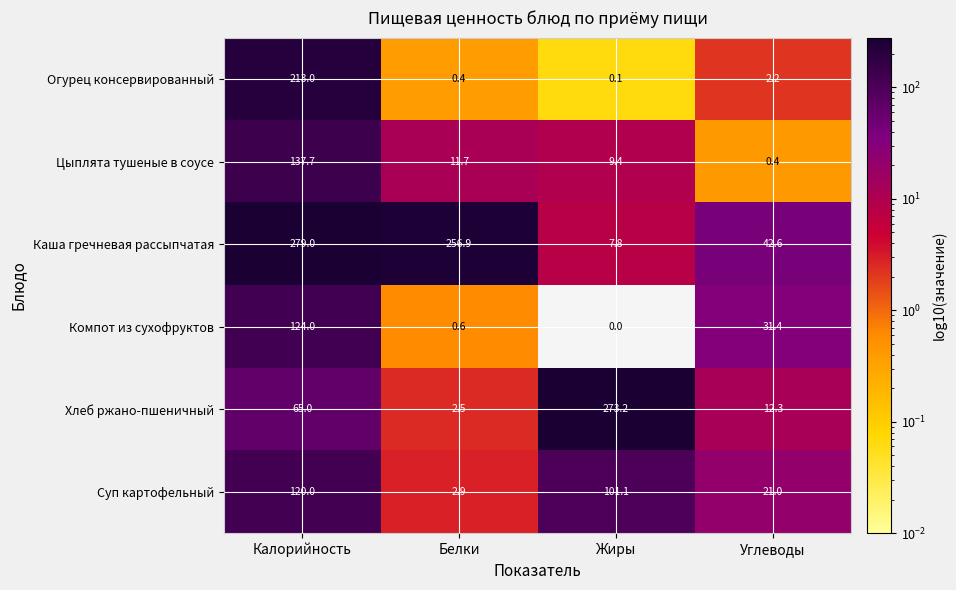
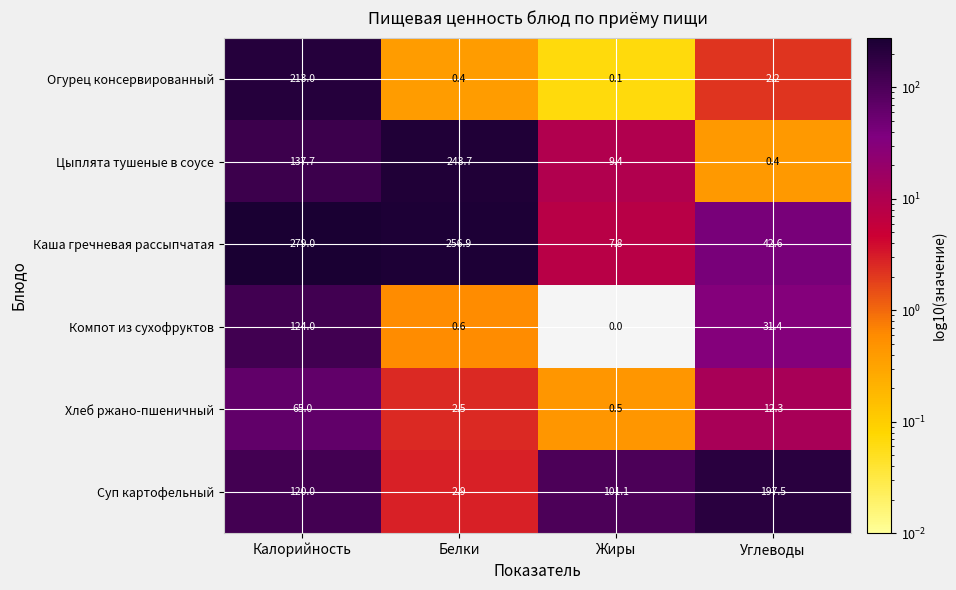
  {
    "Огурец консервированный": {
      "Калорийность": 213.0,
      "Белки": 0.4,
      "Жиры": 0.1,
      "Углеводы": 2.2
    },
    "Цыплята тушеные в соусе": {
      "Калорийность": 137.7,
-     "Белки": 11.7,
+     "Белки": 243.7,
      "Жиры": 9.4,
      "Углеводы": 0.4
    },
    "Каша гречневая рассыпчатая": {
      "Калорийность": 279.0,
      "Белки": 256.9,
      "Жиры": 7.8,
      "Углеводы": 42.6
    },
    "Компот из сухофруктов": {
      "Калорийность": 124.0,
      "Белки": 0.6,
      "Жиры": 0.0,
      "Углеводы": 31.4
    },
    "Хлеб ржано-пшеничный": {
      "Калорийность": 65.0,
      "Белки": 2.5,
-     "Жиры": 273.2,
+     "Жиры": 0.5,
      "Углеводы": 12.3
    },
    "Суп картофельный": {
      "Калорийность": 120.0,
      "Белки": 2.9,
      "Жиры": 101.1,
-     "Углеводы": 21.0
+     "Углеводы": 197.5
    }
  }
